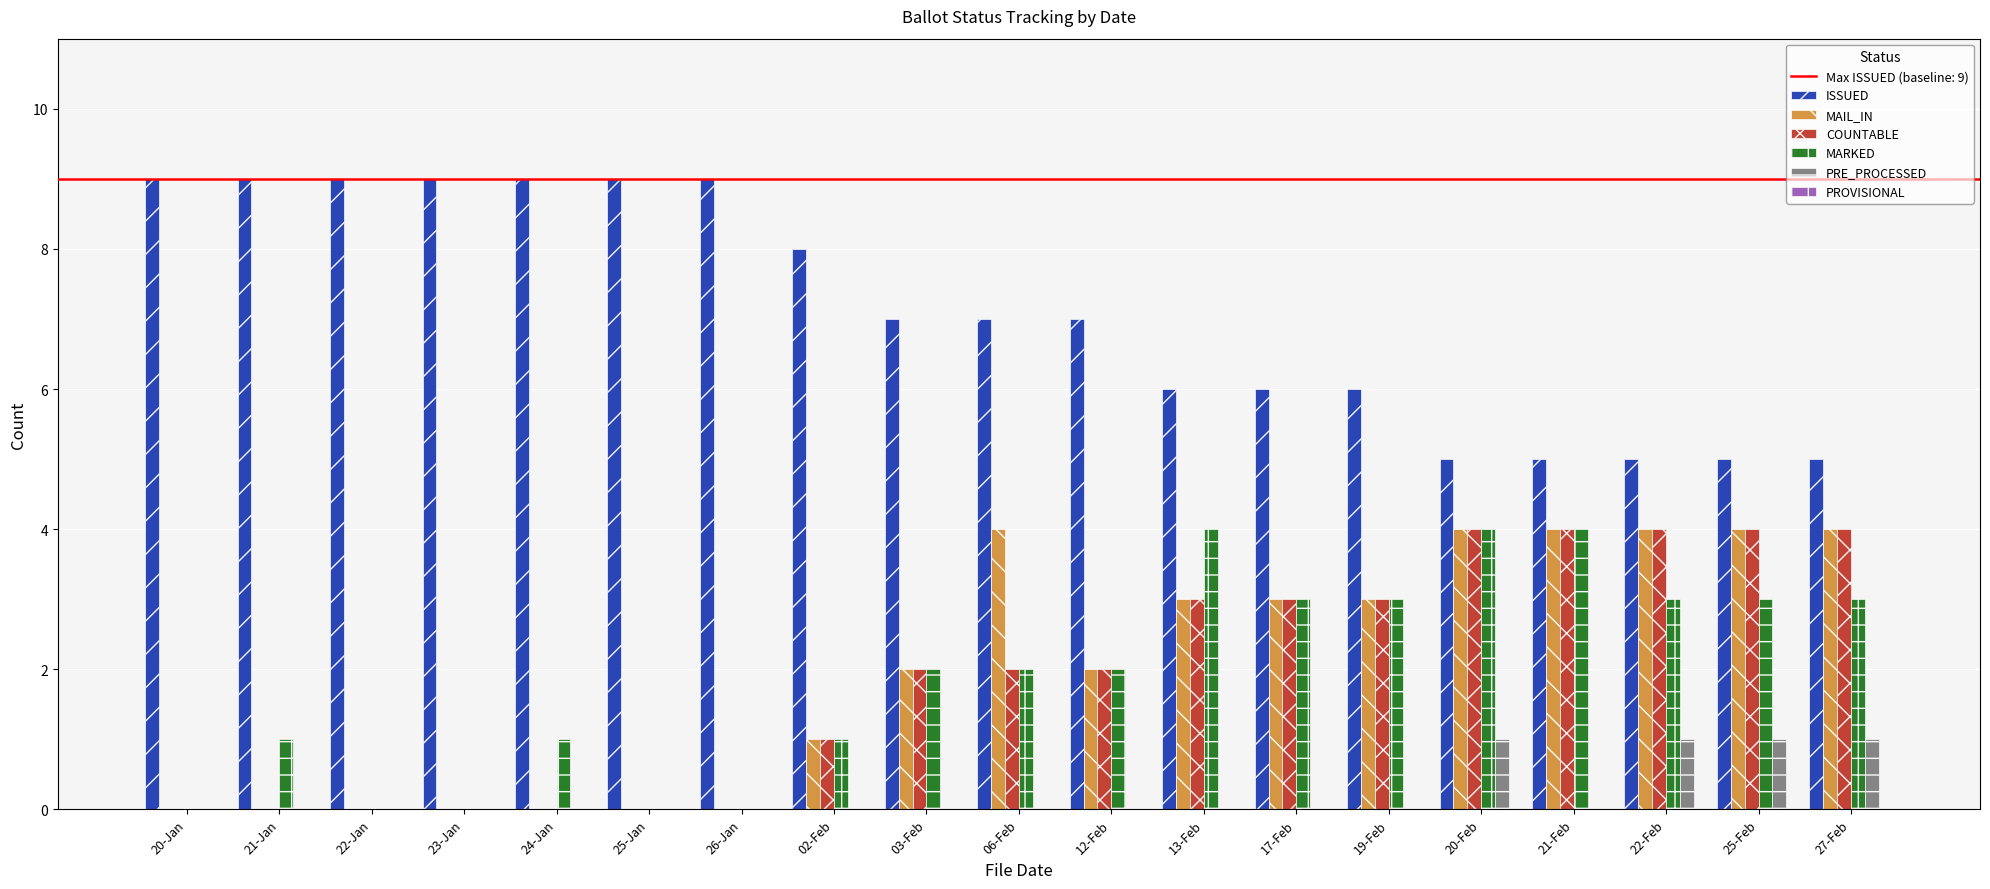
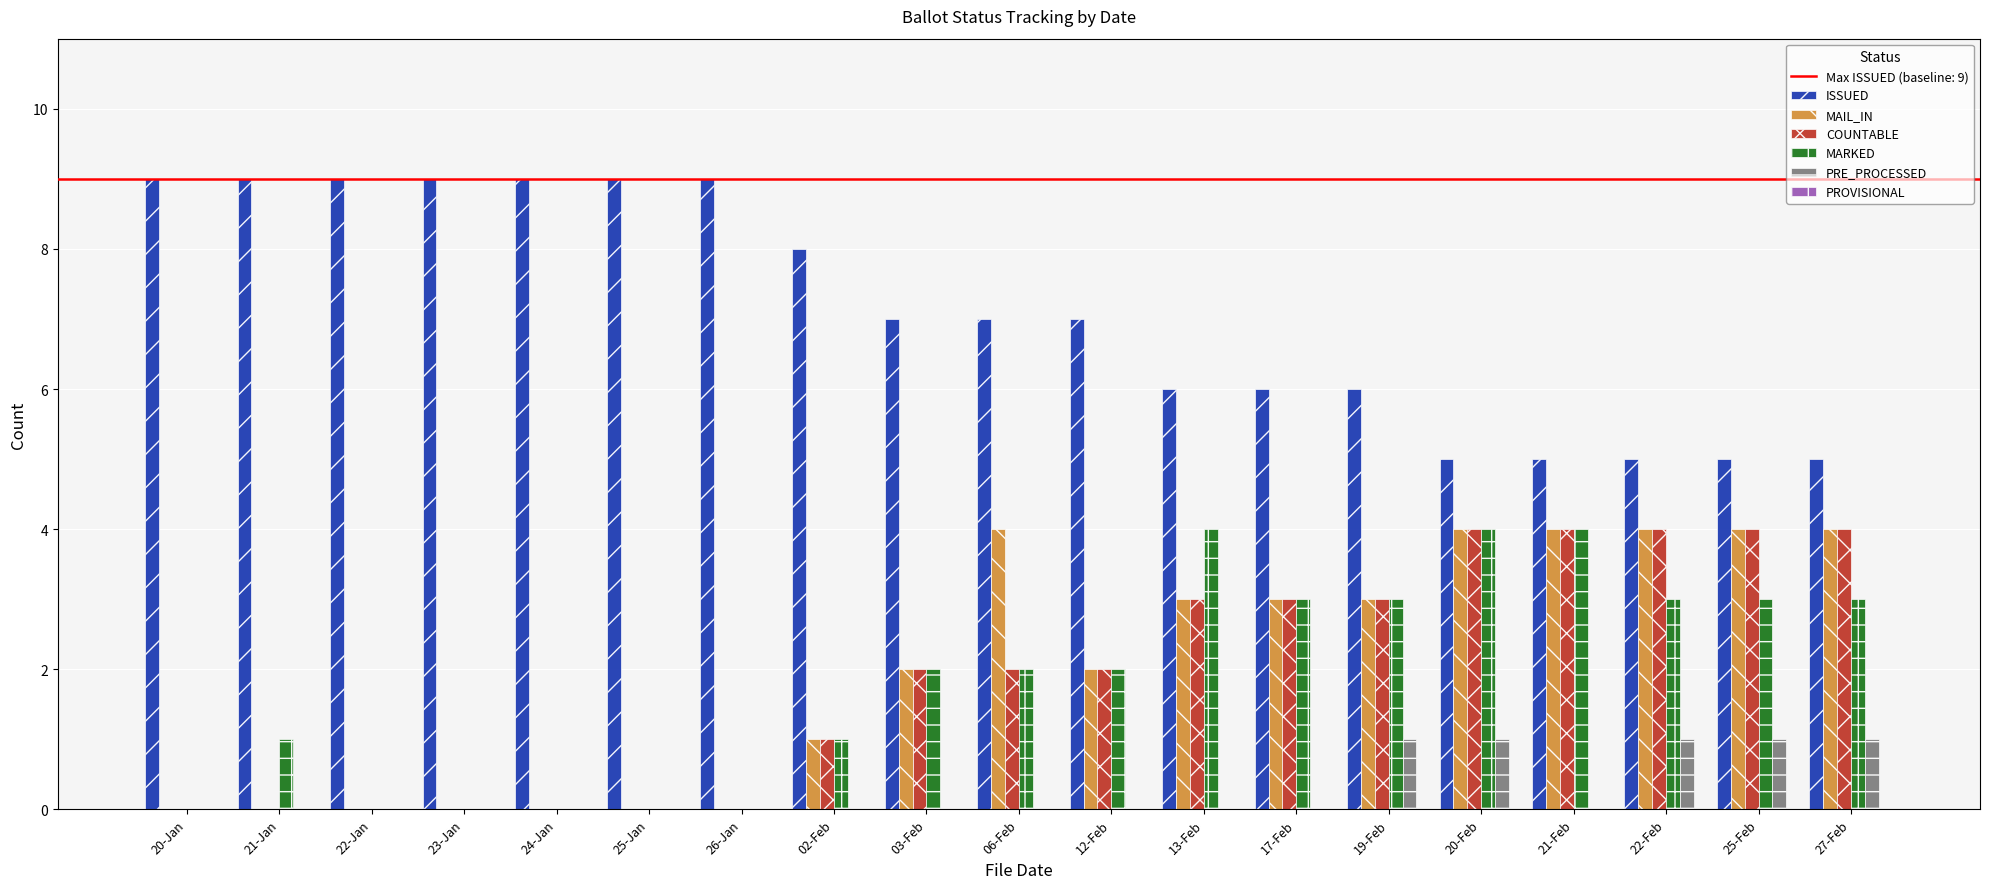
  {
    "ISSUED": {
      "20-Jan": 9,
      "21-Jan": 9,
      "22-Jan": 9,
      "23-Jan": 9,
      "24-Jan": 9,
      "25-Jan": 9,
      "26-Jan": 9,
      "02-Feb": 8,
      "03-Feb": 7,
      "06-Feb": 7,
      "12-Feb": 7,
      "13-Feb": 6,
      "17-Feb": 6,
      "19-Feb": 6,
      "20-Feb": 5,
      "21-Feb": 5,
      "22-Feb": 5,
      "25-Feb": 5,
      "27-Feb": 5
    },
    "MAIL_IN": {
      "20-Jan": 0,
      "21-Jan": 0,
      "22-Jan": 0,
      "23-Jan": 0,
      "24-Jan": 0,
      "25-Jan": 0,
      "26-Jan": 0,
      "02-Feb": 1,
      "03-Feb": 2,
      "06-Feb": 4,
      "12-Feb": 2,
      "13-Feb": 3,
      "17-Feb": 3,
      "19-Feb": 3,
      "20-Feb": 4,
      "21-Feb": 4,
      "22-Feb": 4,
      "25-Feb": 4,
      "27-Feb": 4
    },
    "COUNTABLE": {
      "20-Jan": 0,
      "21-Jan": 0,
      "22-Jan": 0,
      "23-Jan": 0,
      "24-Jan": 0,
      "25-Jan": 0,
      "26-Jan": 0,
      "02-Feb": 1,
      "03-Feb": 2,
      "06-Feb": 2,
      "12-Feb": 2,
      "13-Feb": 3,
      "17-Feb": 3,
      "19-Feb": 3,
      "20-Feb": 4,
      "21-Feb": 4,
      "22-Feb": 4,
      "25-Feb": 4,
      "27-Feb": 4
    },
    "MARKED": {
      "20-Jan": 0,
      "21-Jan": 1,
      "22-Jan": 0,
      "23-Jan": 0,
-     "24-Jan": 1,
+     "24-Jan": 0,
      "25-Jan": 0,
      "26-Jan": 0,
      "02-Feb": 1,
      "03-Feb": 2,
      "06-Feb": 2,
      "12-Feb": 2,
      "13-Feb": 4,
      "17-Feb": 3,
      "19-Feb": 3,
      "20-Feb": 4,
      "21-Feb": 4,
      "22-Feb": 3,
      "25-Feb": 3,
      "27-Feb": 3
    },
    "PRE_PROCESSED": {
      "20-Jan": 0,
      "21-Jan": 0,
      "22-Jan": 0,
      "23-Jan": 0,
      "24-Jan": 0,
      "25-Jan": 0,
      "26-Jan": 0,
      "02-Feb": 0,
      "03-Feb": 0,
      "06-Feb": 0,
      "12-Feb": 0,
      "13-Feb": 0,
      "17-Feb": 0,
-     "19-Feb": 0,
+     "19-Feb": 1,
      "20-Feb": 1,
      "21-Feb": 0,
      "22-Feb": 1,
      "25-Feb": 1,
      "27-Feb": 1
    },
    "PROVISIONAL": {
      "20-Jan": 0,
      "21-Jan": 0,
      "22-Jan": 0,
      "23-Jan": 0,
      "24-Jan": 0,
      "25-Jan": 0,
      "26-Jan": 0,
      "02-Feb": 0,
      "03-Feb": 0,
      "06-Feb": 0,
      "12-Feb": 0,
      "13-Feb": 0,
      "17-Feb": 0,
      "19-Feb": 0,
      "20-Feb": 0,
      "21-Feb": 0,
      "22-Feb": 0,
      "25-Feb": 0,
      "27-Feb": 0
    }
  }
